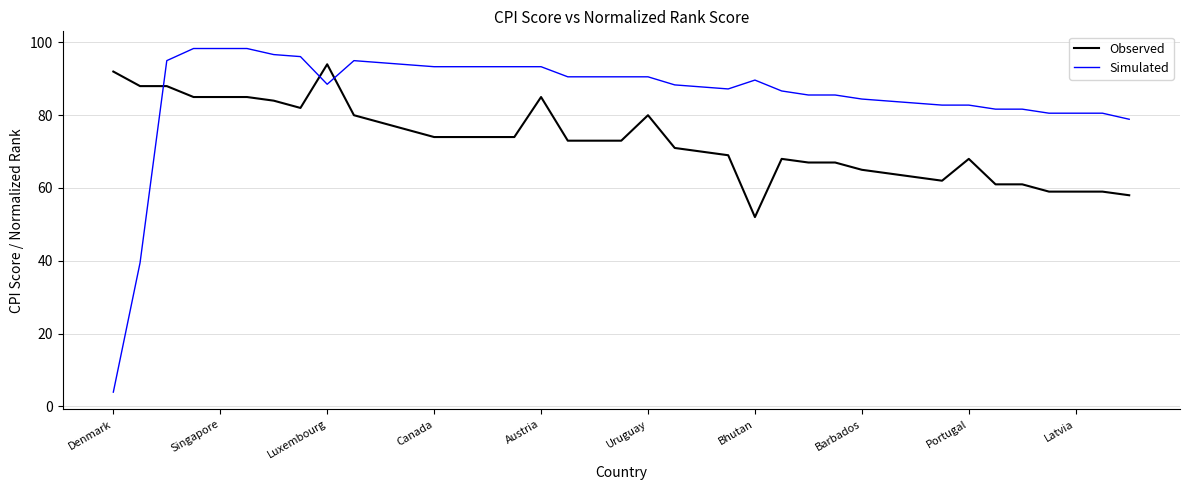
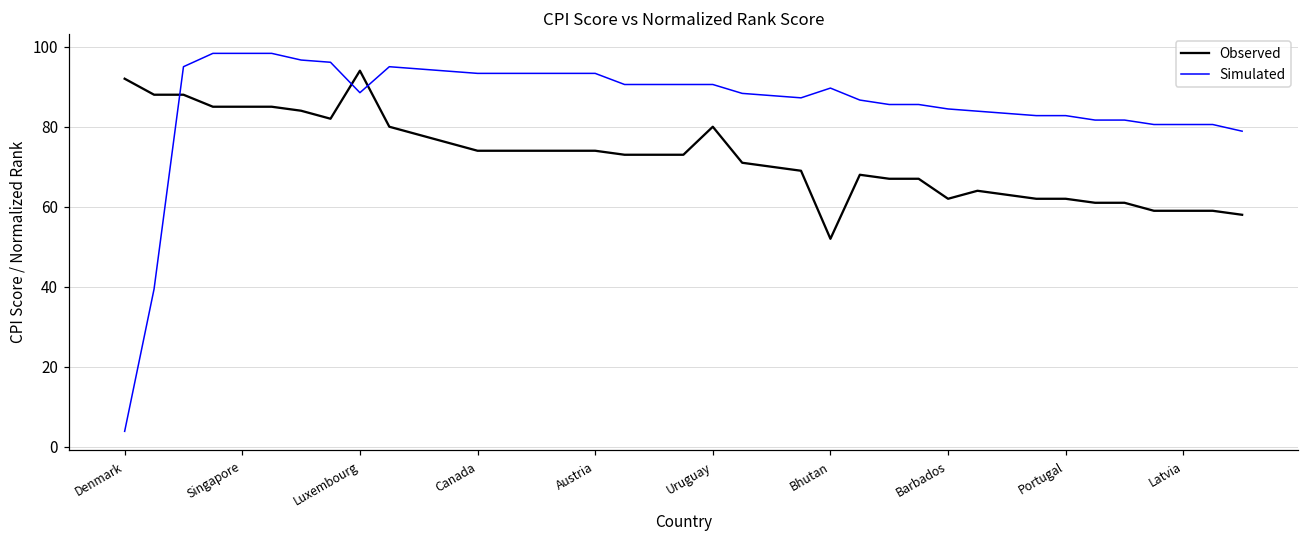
  {
    "Observed": {
      "Denmark": 92,
      "Singapore": 85,
      "Luxembourg": 94,
      "Canada": 74,
-     "Austria": 85,
+     "Austria": 74,
      "Uruguay": 80,
      "Bhutan": 52,
-     "Barbados": 65,
-     "Portugal": 68,
+     "Barbados": 62,
+     "Portugal": 62,
      "Latvia": 59
    },
    "Simulated": {
      "Denmark": 4,
      "Singapore": 98,
      "Luxembourg": 89,
      "Canada": 93,
      "Austria": 93,
      "Uruguay": 91,
      "Bhutan": 90,
      "Barbados": 84,
      "Portugal": 83,
      "Latvia": 81
    }
  }
